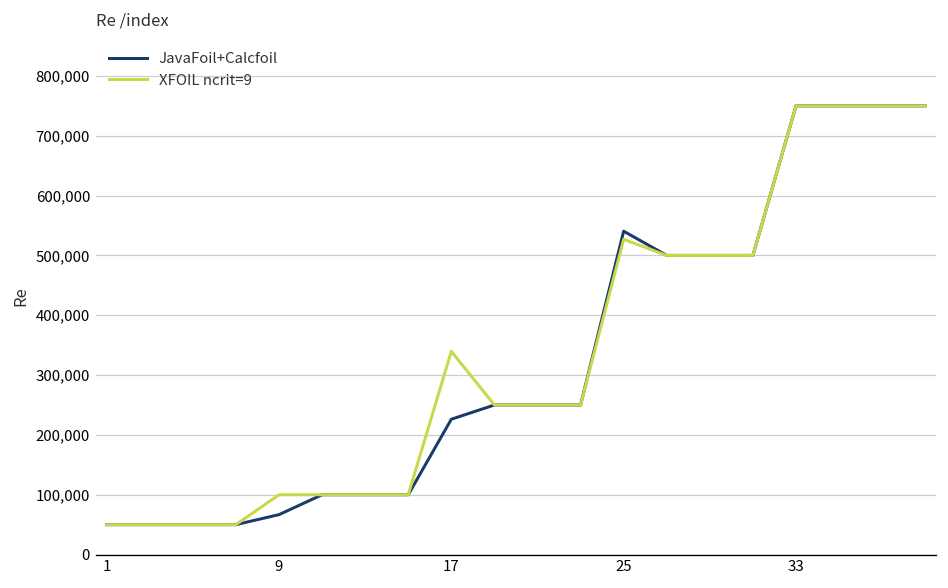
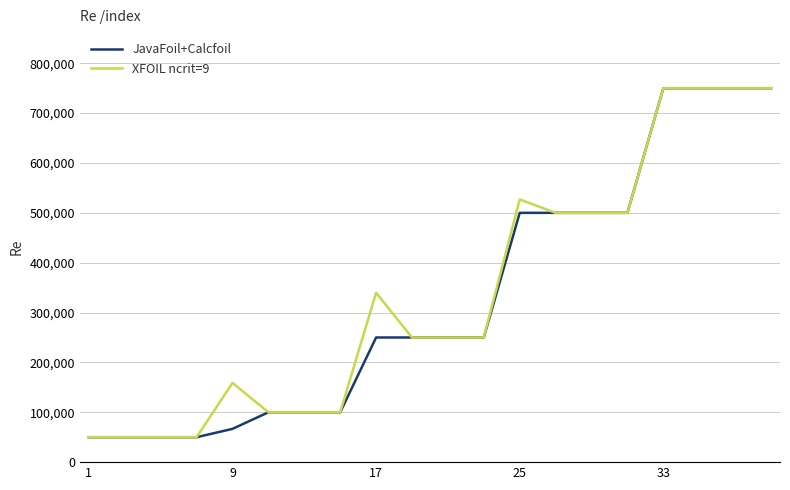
  {
    "JavaFoil+Calcfoil": {
      "9": "70,000",
-     "17": "230,000",
-     "25": "540,000"
+     "17": "250,000",
+     "25": "500,000"
    },
    "XFOIL ncrit=9": {
-     "9": "100,000",
+     "9": "160,000",
      "17": "340,000",
      "25": "530,000"
    }
  }
